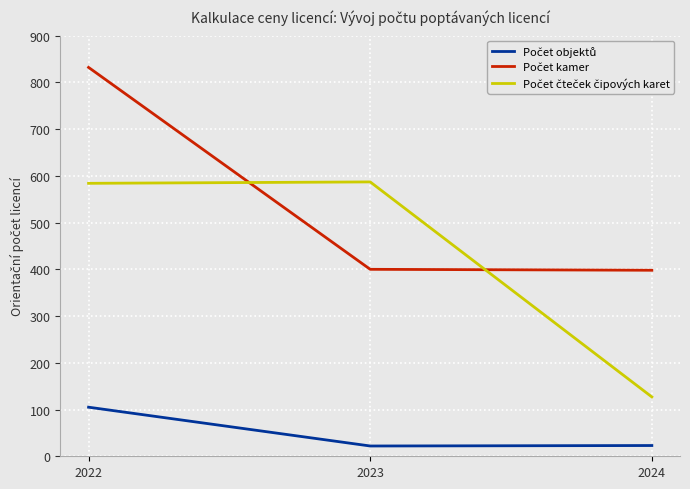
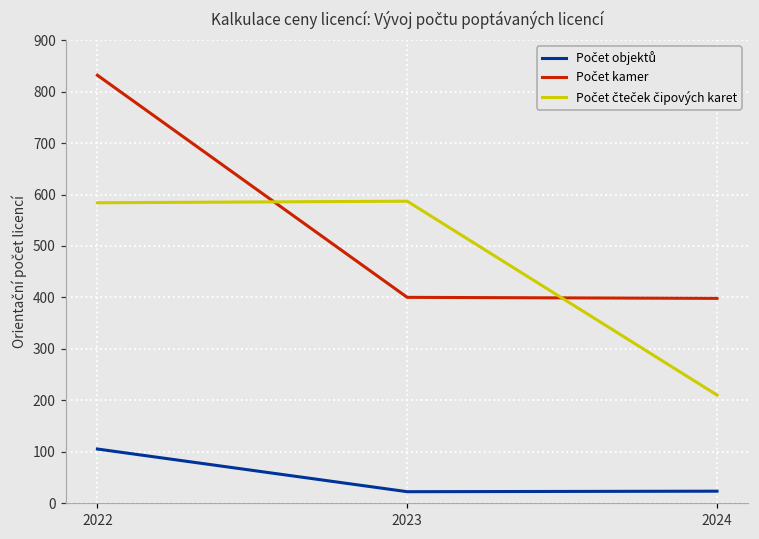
  {
    "Počet objektů": {
      "2022": 110,
      "2023": 20,
      "2024": 20
    },
    "Počet kamer": {
      "2022": 830,
      "2023": 400,
      "2024": 400
    },
    "Počet čteček čipových karet": {
      "2022": 580,
      "2023": 590,
-     "2024": 130
+     "2024": 210
    }
  }
